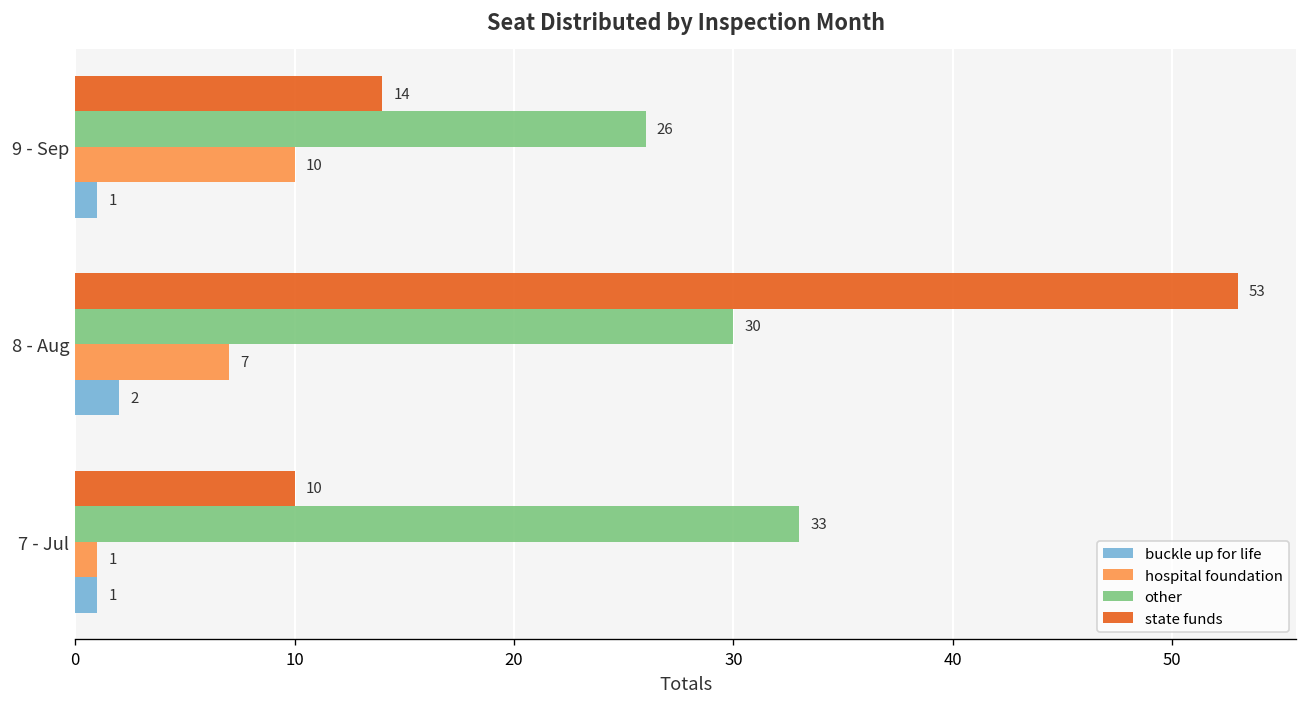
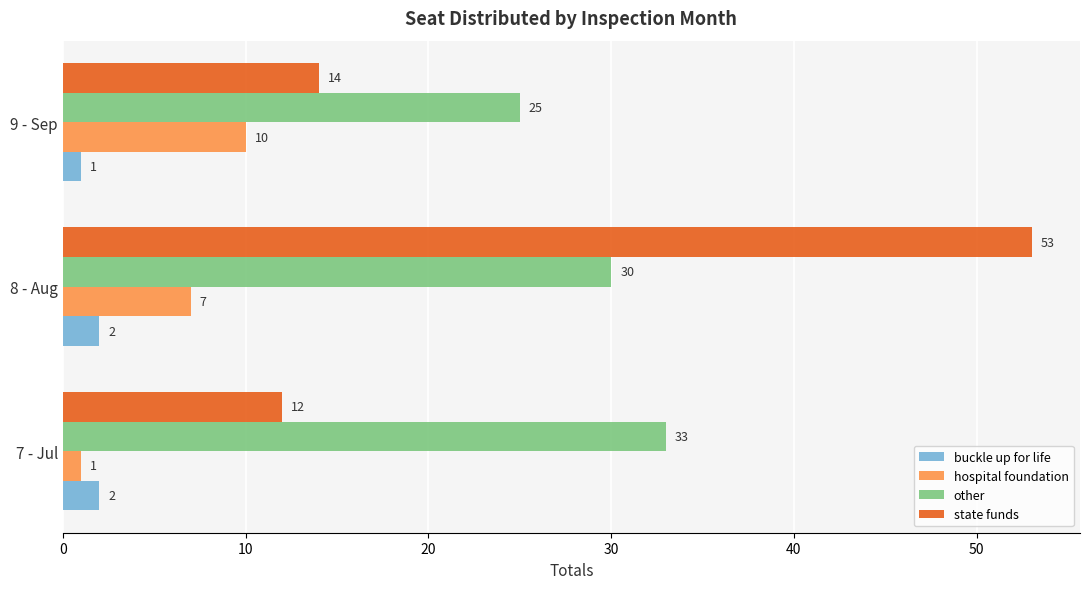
  {
    "buckle up for life": {
      "9 - Sep": 1,
      "8 - Aug": 2,
-     "7 - Jul": 1
+     "7 - Jul": 2
    },
    "hospital foundation": {
      "9 - Sep": 10,
      "8 - Aug": 7,
      "7 - Jul": 1
    },
    "other": {
-     "9 - Sep": 26,
+     "9 - Sep": 25,
      "8 - Aug": 30,
      "7 - Jul": 33
    },
    "state funds": {
      "9 - Sep": 14,
      "8 - Aug": 53,
-     "7 - Jul": 10
+     "7 - Jul": 12
    }
  }
